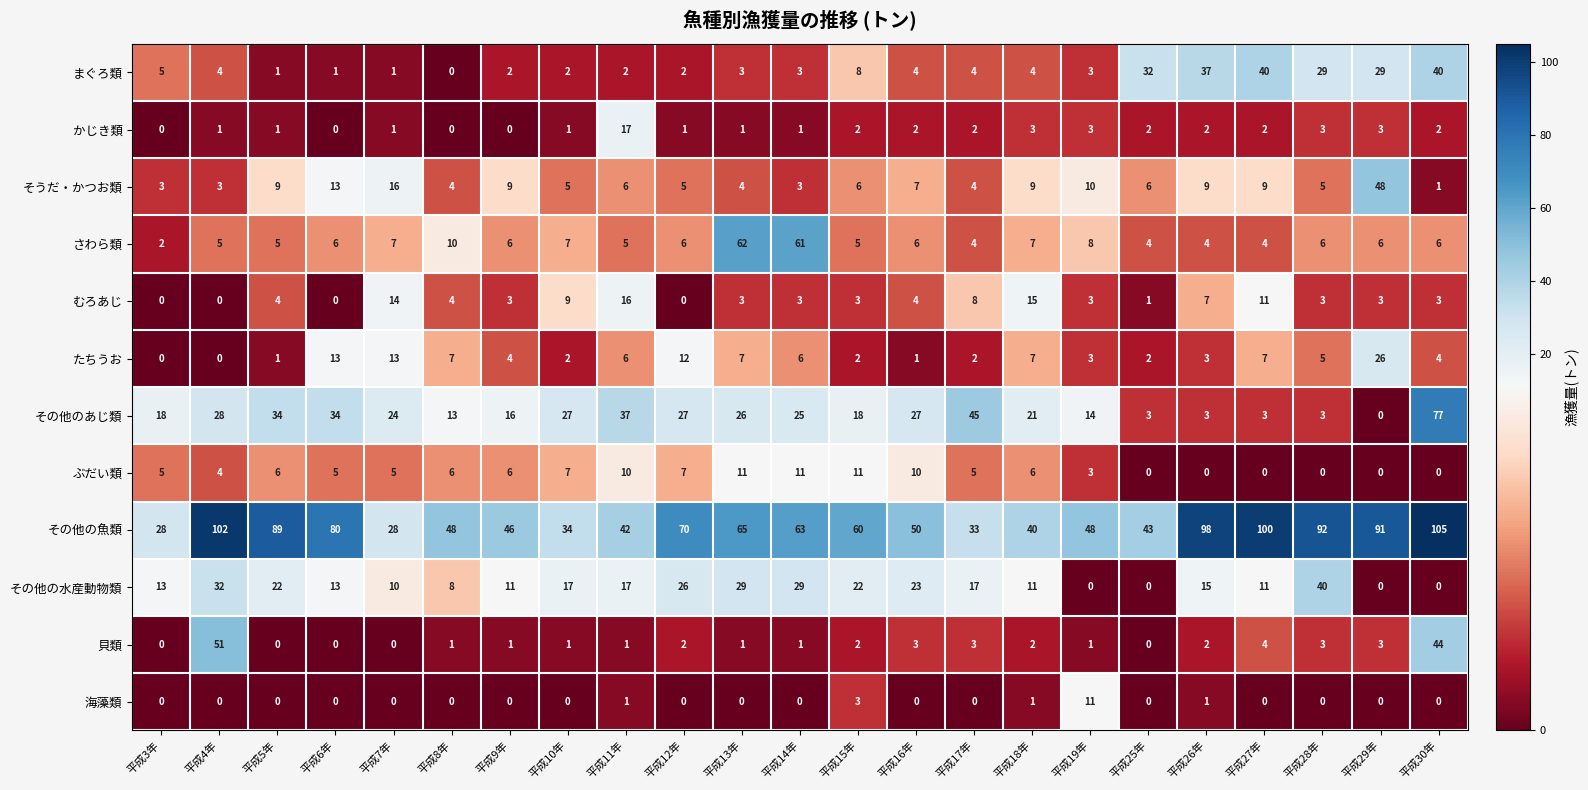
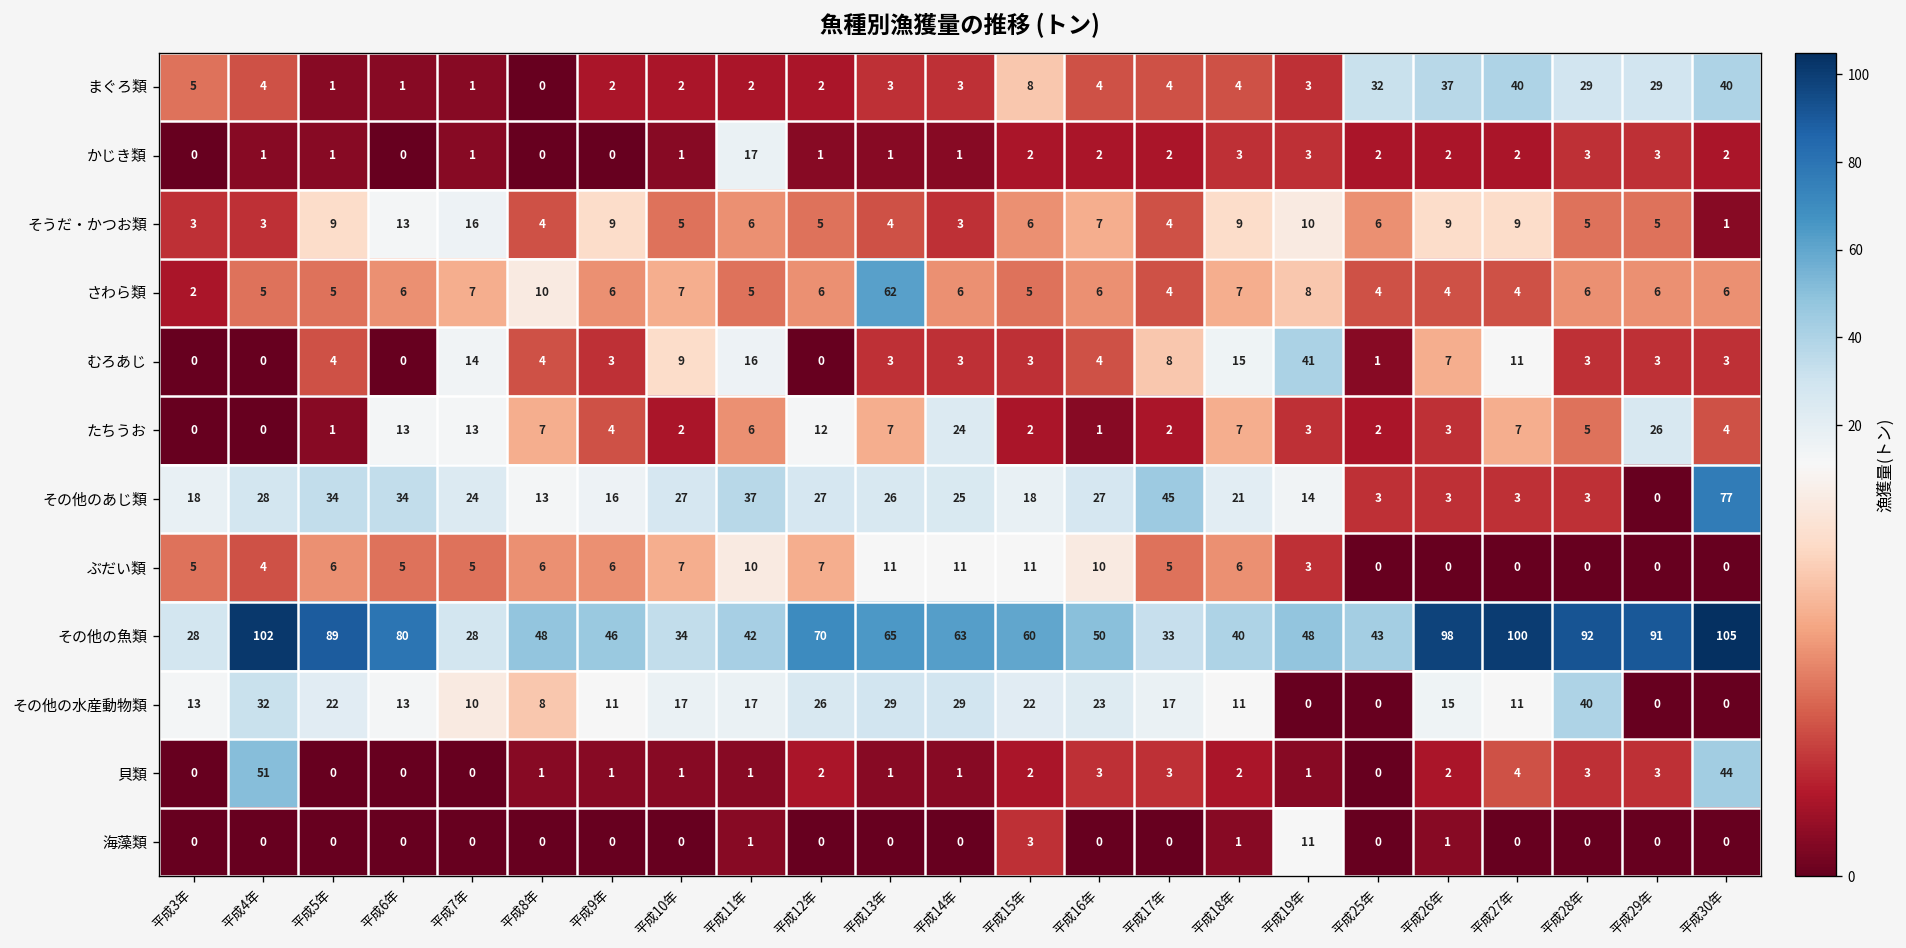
  {
    "そうだ・かつお類": {
      "平成3年": 3,
      "平成4年": 3,
      "平成5年": 9,
      "平成6年": 13,
      "平成7年": 16,
      "平成8年": 4,
      "平成9年": 9,
      "平成10年": 5,
      "平成11年": 6,
      "平成12年": 5,
      "平成13年": 4,
      "平成14年": 3,
      "平成15年": 6,
      "平成16年": 7,
      "平成17年": 4,
      "平成18年": 9,
      "平成19年": 10,
      "平成25年": 6,
      "平成26年": 9,
      "平成27年": 9,
      "平成28年": 5,
-     "平成29年": 48,
+     "平成29年": 5,
      "平成30年": 1
    },
    "さわら類": {
      "平成3年": 2,
      "平成4年": 5,
      "平成5年": 5,
      "平成6年": 6,
      "平成7年": 7,
      "平成8年": 10,
      "平成9年": 6,
      "平成10年": 7,
      "平成11年": 5,
      "平成12年": 6,
      "平成13年": 62,
-     "平成14年": 61,
+     "平成14年": 6,
      "平成15年": 5,
      "平成16年": 6,
      "平成17年": 4,
      "平成18年": 7,
      "平成19年": 8,
      "平成25年": 4,
      "平成26年": 4,
      "平成27年": 4,
      "平成28年": 6,
      "平成29年": 6,
      "平成30年": 6
    },
    "むろあじ": {
      "平成3年": 0,
      "平成4年": 0,
      "平成5年": 4,
      "平成6年": 0,
      "平成7年": 14,
      "平成8年": 4,
      "平成9年": 3,
      "平成10年": 9,
      "平成11年": 16,
      "平成12年": 0,
      "平成13年": 3,
      "平成14年": 3,
      "平成15年": 3,
      "平成16年": 4,
      "平成17年": 8,
      "平成18年": 15,
-     "平成19年": 3,
+     "平成19年": 41,
      "平成25年": 1,
      "平成26年": 7,
      "平成27年": 11,
      "平成28年": 3,
      "平成29年": 3,
      "平成30年": 3
    },
    "たちうお": {
      "平成3年": 0,
      "平成4年": 0,
      "平成5年": 1,
      "平成6年": 13,
      "平成7年": 13,
      "平成8年": 7,
      "平成9年": 4,
      "平成10年": 2,
      "平成11年": 6,
      "平成12年": 12,
      "平成13年": 7,
-     "平成14年": 6,
+     "平成14年": 24,
      "平成15年": 2,
      "平成16年": 1,
      "平成17年": 2,
      "平成18年": 7,
      "平成19年": 3,
      "平成25年": 2,
      "平成26年": 3,
      "平成27年": 7,
      "平成28年": 5,
      "平成29年": 26,
      "平成30年": 4
    }
  }
